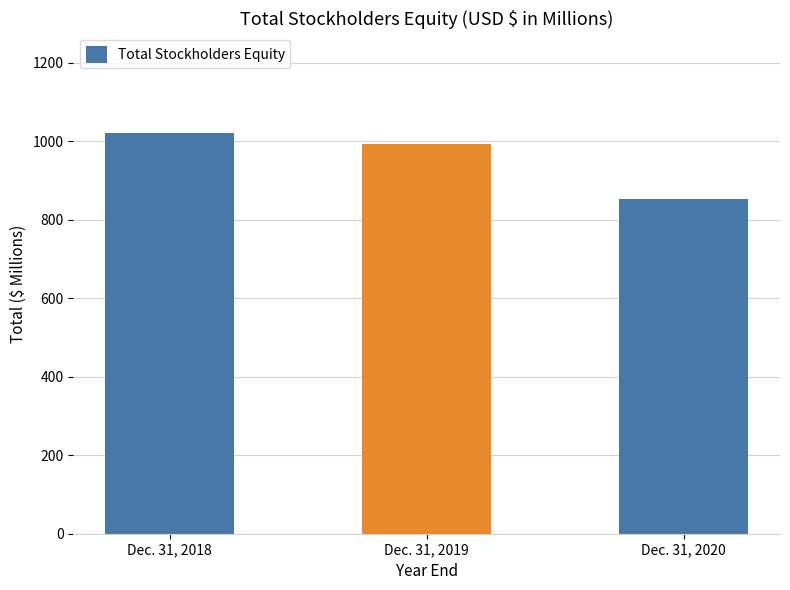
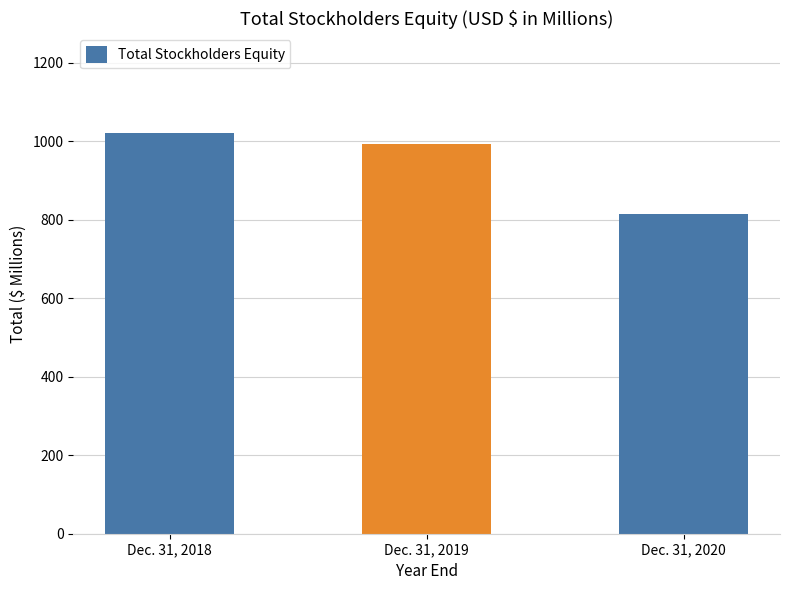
  {
    "Dec. 31, 2018": 1020,
    "Dec. 31, 2019": 990,
-   "Dec. 31, 2020": 850
+   "Dec. 31, 2020": 820
  }
